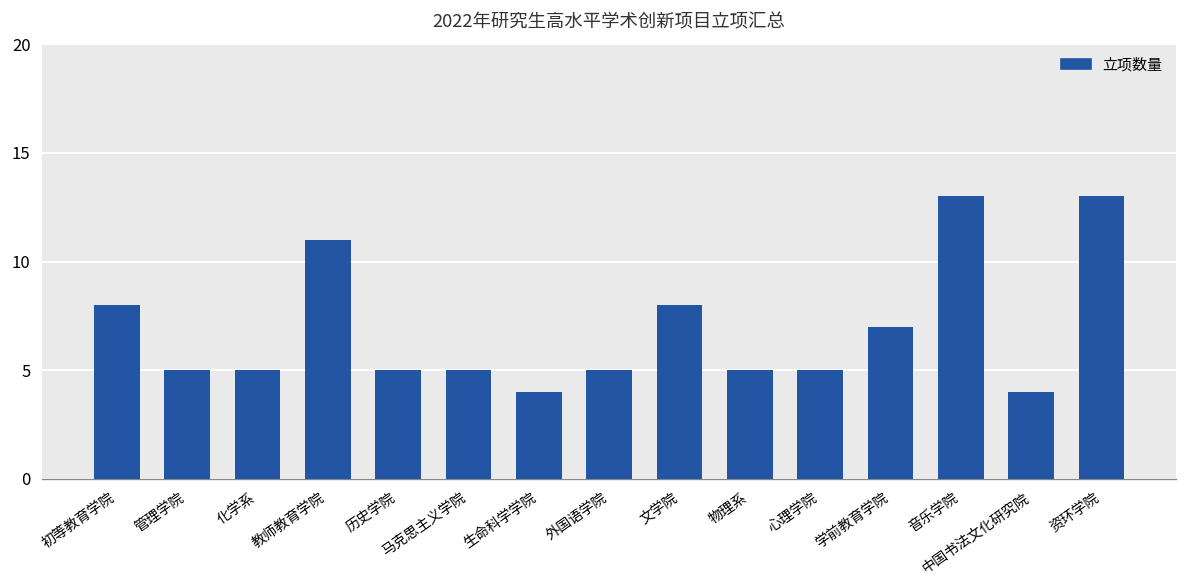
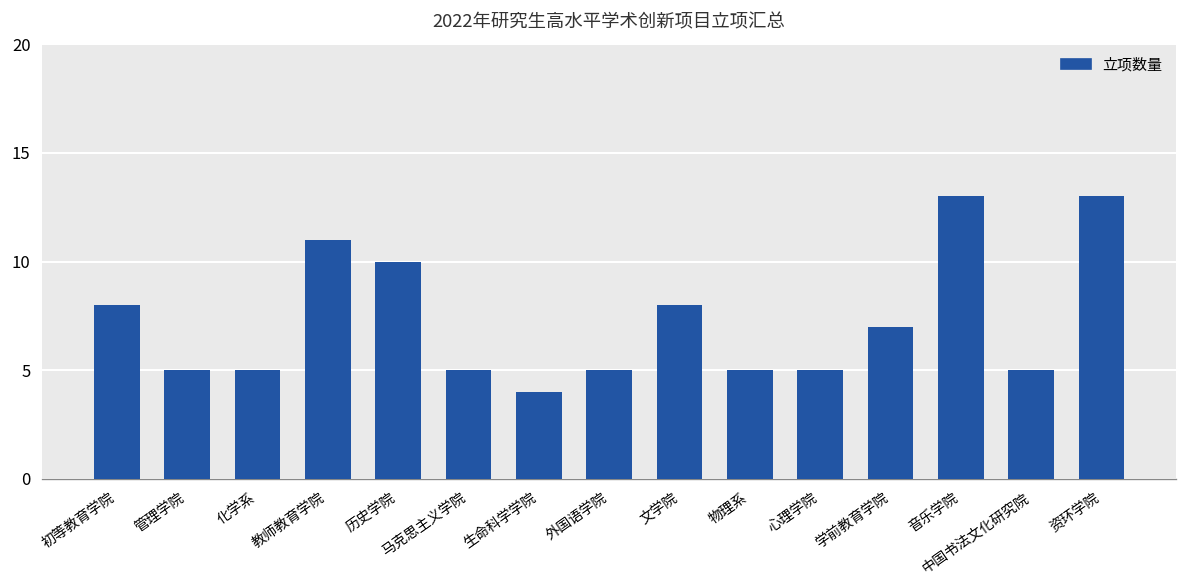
  {
    "初等教育学院": 8,
    "管理学院": 5,
    "化学系": 5,
    "教师教育学院": 11,
-   "历史学院": 5,
+   "历史学院": 10,
    "马克思主义学院": 5,
    "生命科学学院": 4,
    "外国语学院": 5,
    "文学院": 8,
    "物理系": 5,
    "心理学院": 5,
    "学前教育学院": 7,
    "音乐学院": 13,
-   "中国书法文化研究院": 4,
+   "中国书法文化研究院": 5,
    "资环学院": 13
  }
